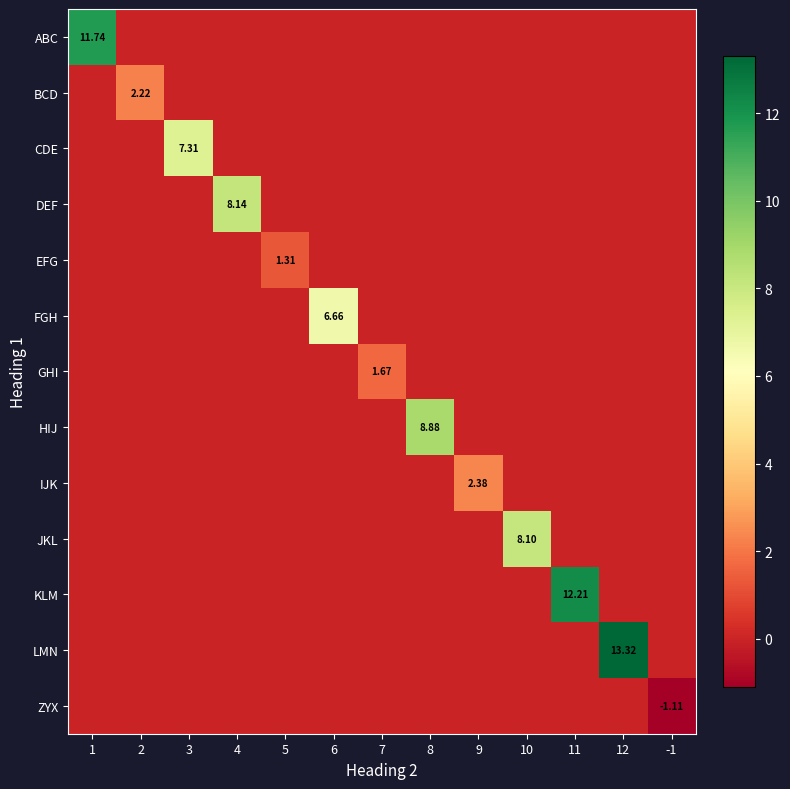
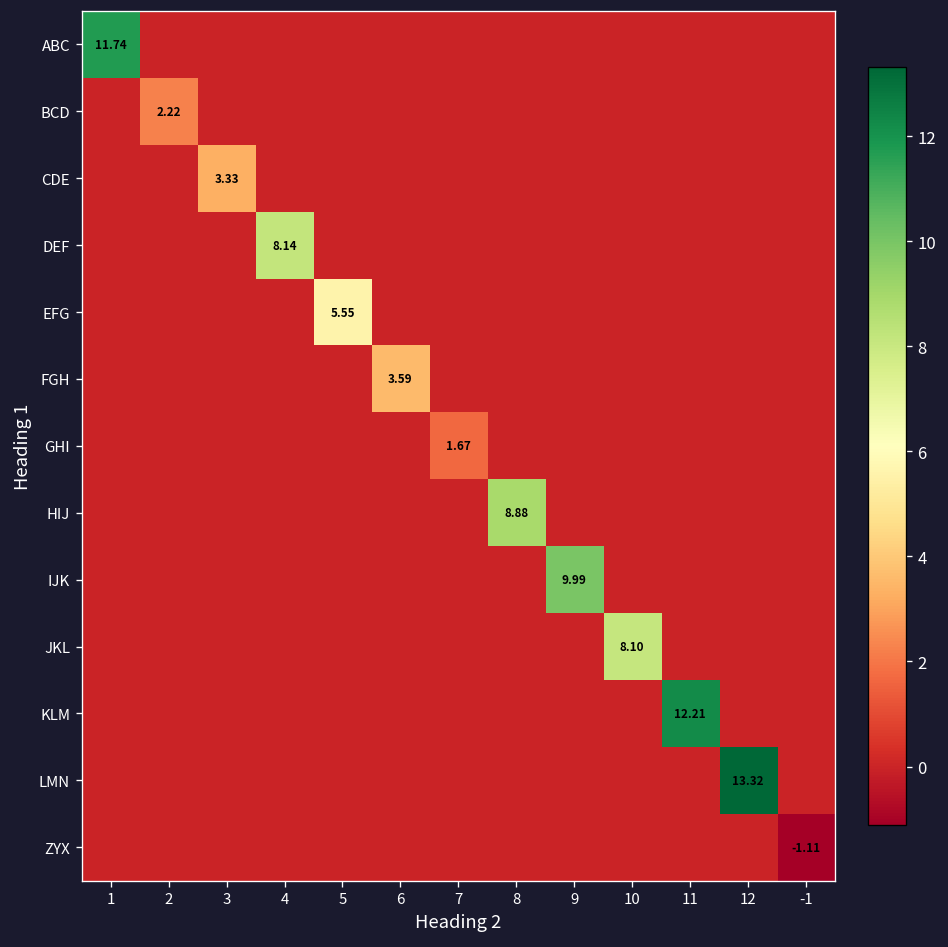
  {
    "ABC": {
      "1": 11.74
    },
    "BCD": {
      "2": 2.22
    },
    "CDE": {
-     "3": 7.31
+     "3": 3.33
    },
    "DEF": {
      "4": 8.14
    },
    "EFG": {
-     "5": 1.31
+     "5": 5.55
    },
    "FGH": {
-     "6": 6.66
+     "6": 3.59
    },
    "GHI": {
      "7": 1.67
    },
    "HIJ": {
      "8": 8.88
    },
    "IJK": {
-     "9": 2.38
+     "9": 9.99
    },
    "JKL": {
      "10": 8.10
    },
    "KLM": {
      "11": 12.21
    },
    "LMN": {
      "12": 13.32
    },
    "ZYX": {
      "-1": -1.11
    }
  }
